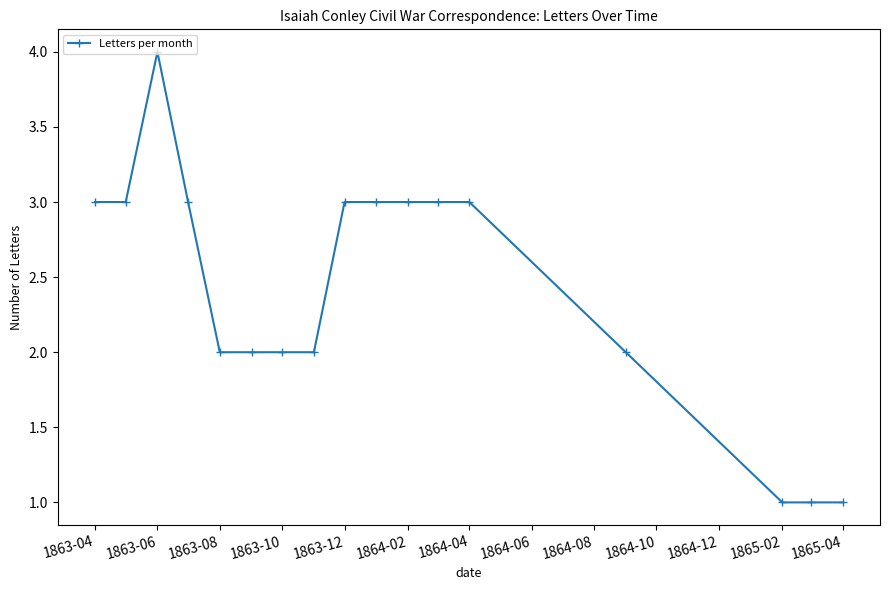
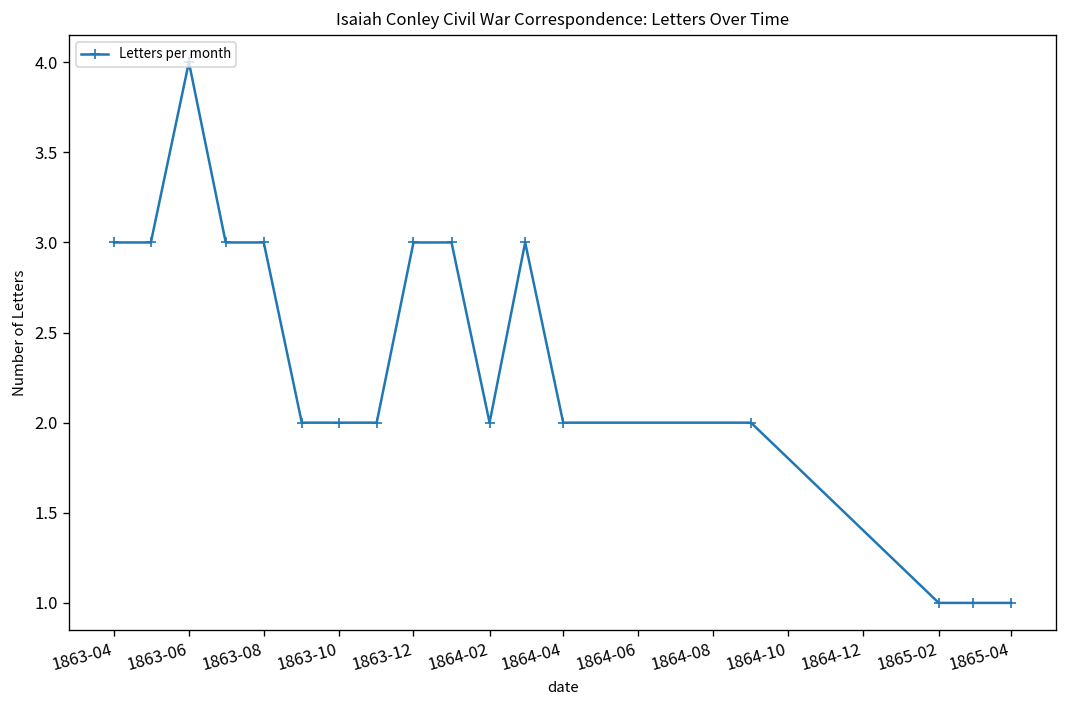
  {
    "1863-04": 3,
-   "1863-08": 2,
+   "1863-08": 3,
    "1863-10": 2,
    "1863-12": 3,
-   "1864-02": 3,
-   "1864-04": 3,
+   "1864-02": 2,
+   "1864-04": 2,
    "1865-02": 1,
    "1865-04": 1
  }
